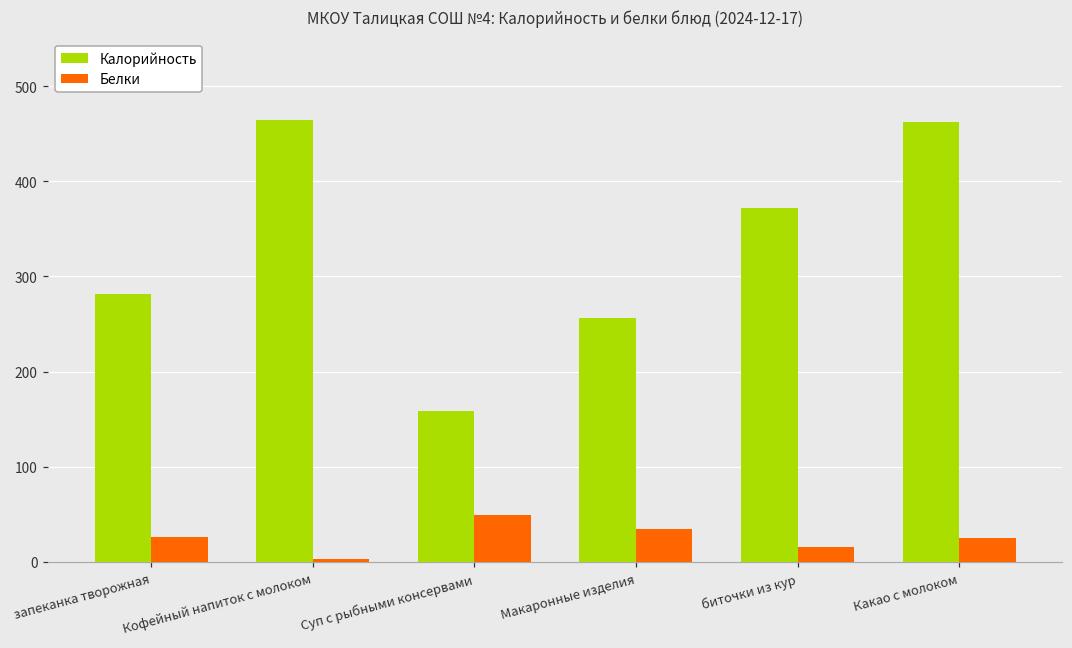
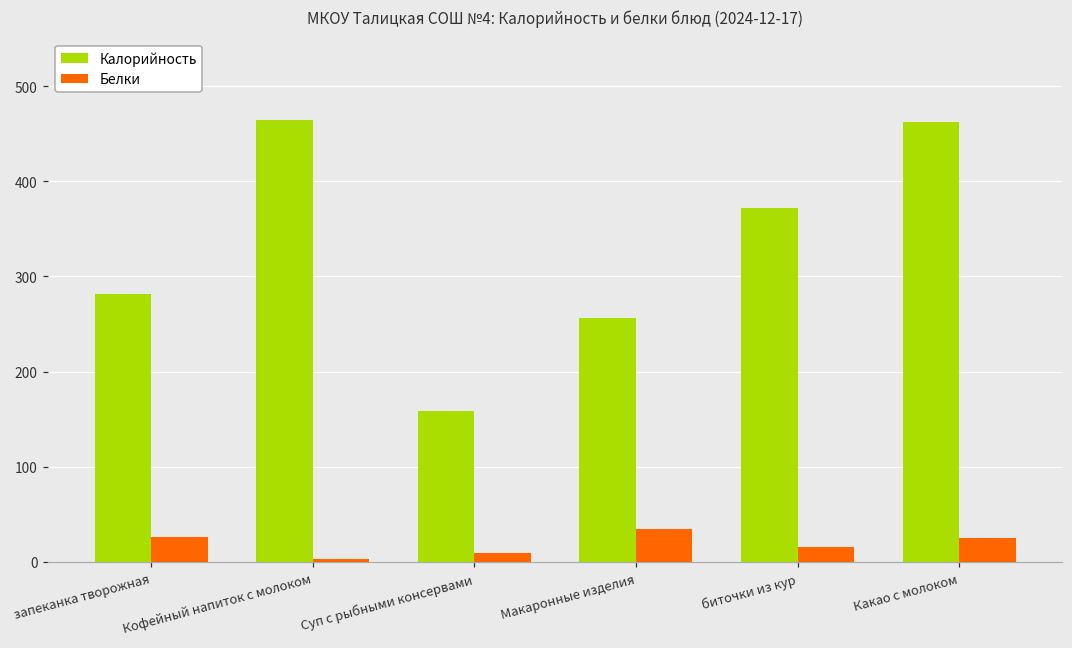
  {
    "Калорийность": {
      "запеканка творожная": 280,
      "Кофейный напиток с молоком": 470,
      "Суп с рыбными консервами": 160,
      "Макаронные изделия": 260,
      "биточки из кур": 370,
      "Какао с молоком": 460
    },
    "Белки": {
      "запеканка творожная": 30,
      "Кофейный напиток с молоком": 0,
-     "Суп с рыбными консервами": 50,
+     "Суп с рыбными консервами": 10,
      "Макаронные изделия": 30,
      "биточки из кур": 20,
      "Какао с молоком": 30
    }
  }
